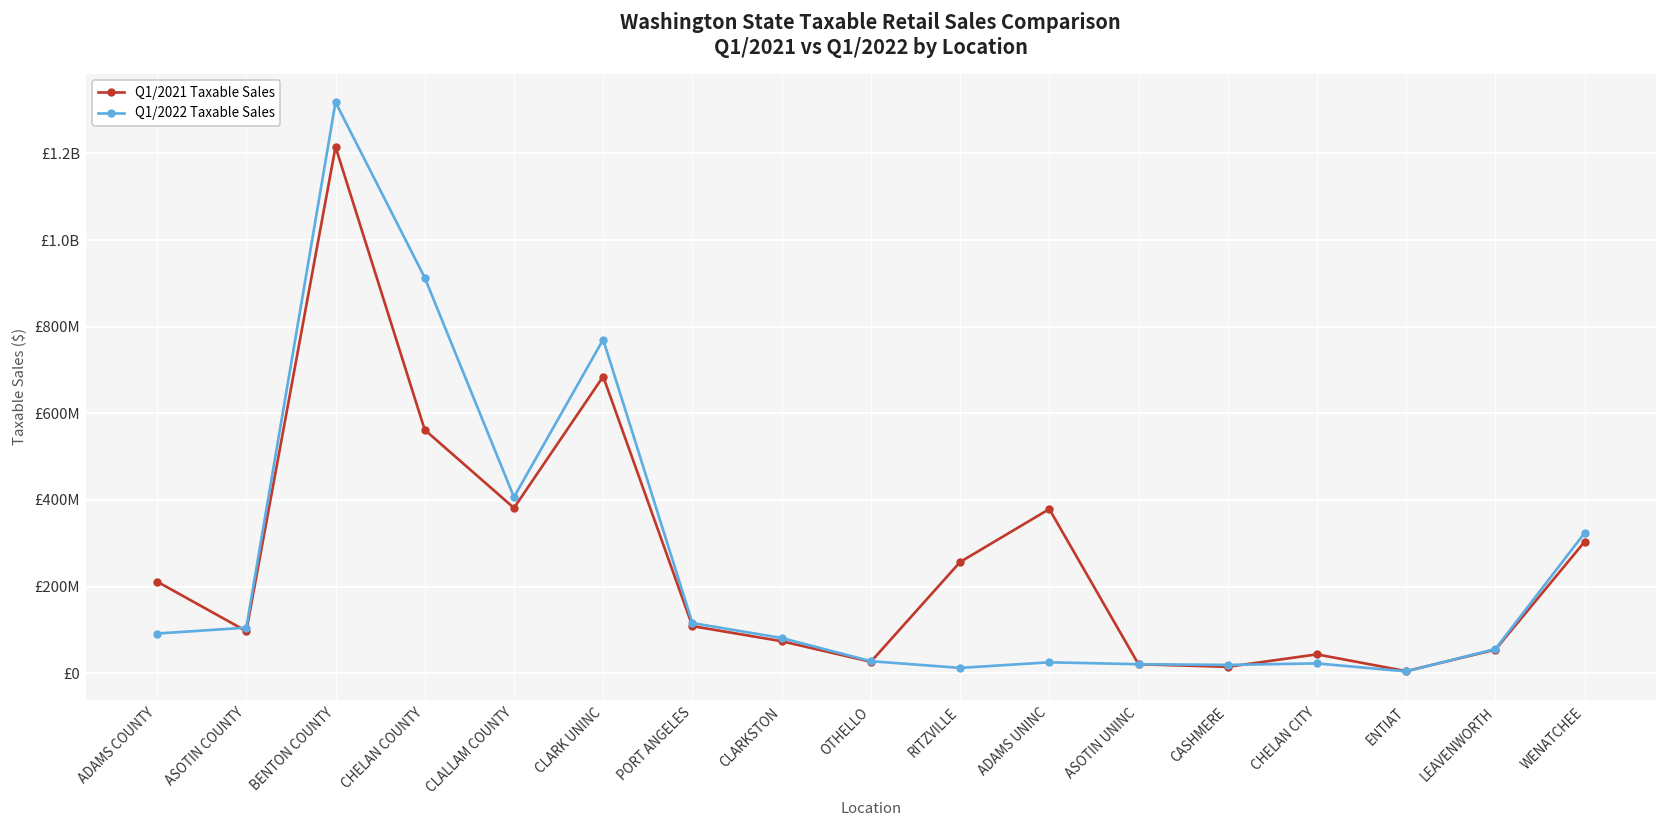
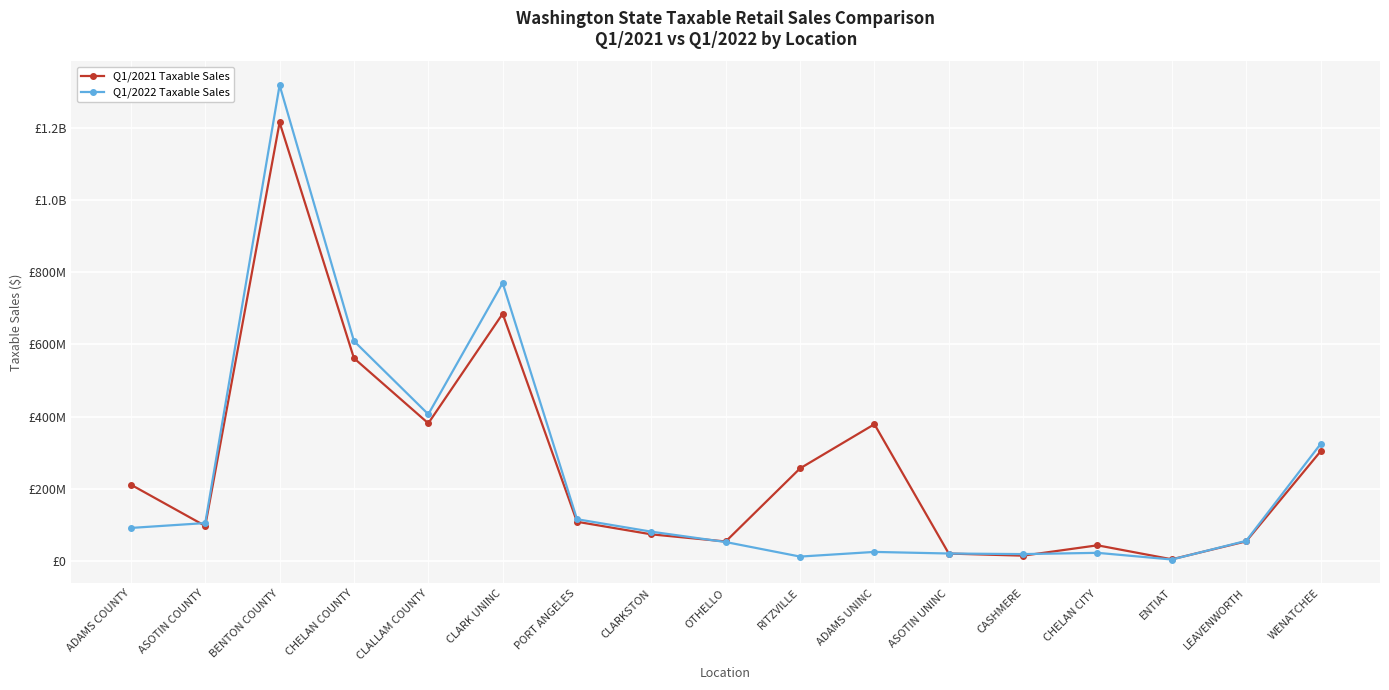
  {
    "Q1/2021 Taxable Sales": {
      "ADAMS COUNTY": "£210000000",
      "ASOTIN COUNTY": "£100000000",
      "BENTON COUNTY": "£1220000000",
      "CHELAN COUNTY": "£560000000",
      "CLALLAM COUNTY": "£380000000",
      "CLARK UNINC": "£680000000",
      "PORT ANGELES": "£110000000",
      "CLARKSTON": "£70000000",
-     "OTHELLO": "£30000000",
+     "OTHELLO": "£50000000",
      "RITZVILLE": "£260000000",
      "ADAMS UNINC": "£380000000",
      "CHELAN CITY": "£40000000",
      "WENATCHEE": "£300000000"
    },
    "Q1/2022 Taxable Sales": {
      "ADAMS COUNTY": "£90000000",
      "ASOTIN COUNTY": "£110000000",
      "BENTON COUNTY": "£1320000000",
-     "CHELAN COUNTY": "£910000000",
+     "CHELAN COUNTY": "£610000000",
      "CLALLAM COUNTY": "£410000000",
      "CLARK UNINC": "£770000000",
      "PORT ANGELES": "£120000000",
      "CLARKSTON": "£80000000",
-     "OTHELLO": "£30000000",
+     "OTHELLO": "£50000000",
      "RITZVILLE": "£10000000",
      "ADAMS UNINC": "£30000000",
      "CHELAN CITY": "£20000000",
      "WENATCHEE": "£320000000"
    }
  }
